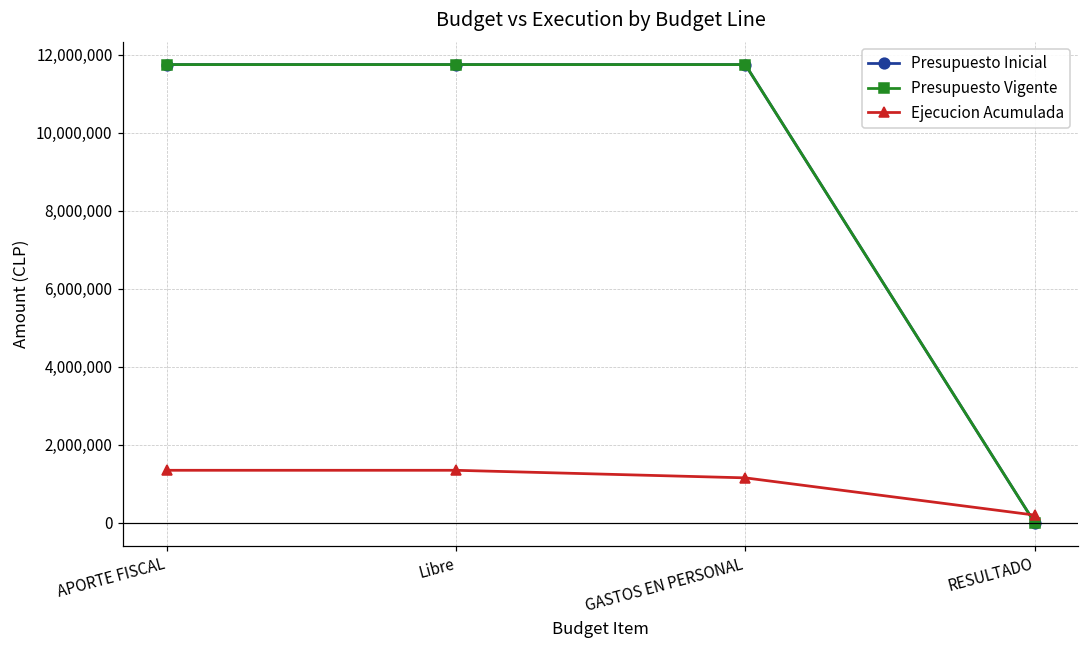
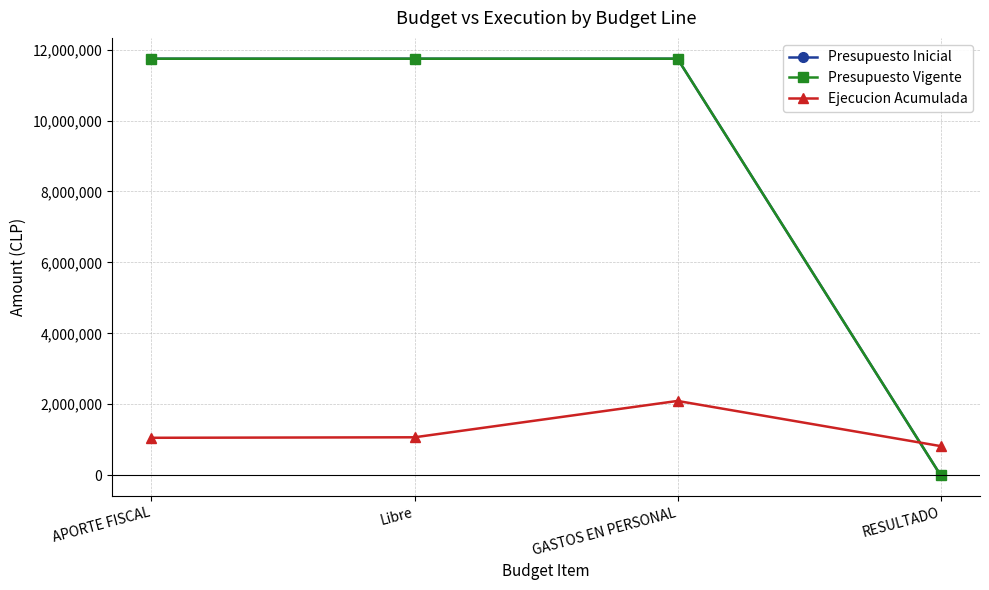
  {
    "Presupuesto Vigente": {
      "APORTE FISCAL": "11,700,000",
      "Libre": "11,700,000",
      "GASTOS EN PERSONAL": "11,700,000",
      "RESULTADO": "0"
    },
    "Ejecucion Acumulada": {
-     "APORTE FISCAL": "1,300,000",
-     "Libre": "1,300,000",
-     "GASTOS EN PERSONAL": "1,100,000",
-     "RESULTADO": "200,000"
+     "APORTE FISCAL": "1,100,000",
+     "Libre": "1,100,000",
+     "GASTOS EN PERSONAL": "2,100,000",
+     "RESULTADO": "800,000"
    }
  }
